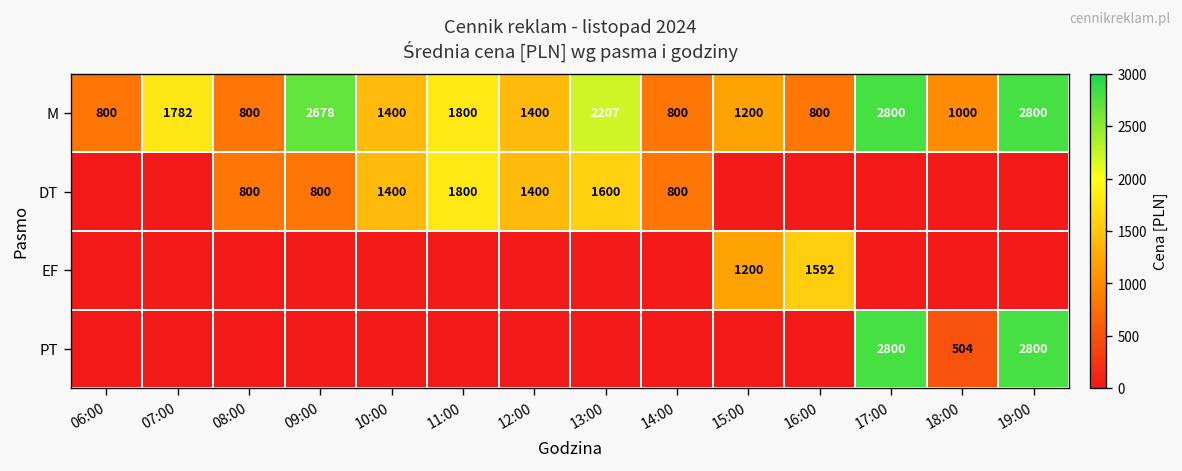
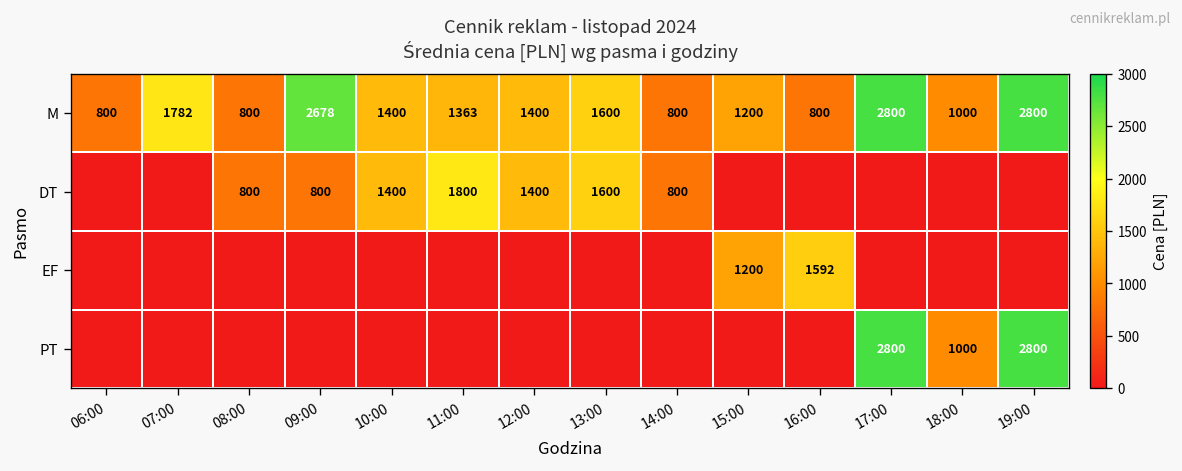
  {
    "M": {
      "06:00": 800,
      "07:00": 1782,
      "08:00": 800,
      "09:00": 2678,
      "10:00": 1400,
-     "11:00": 1800,
+     "11:00": 1363,
      "12:00": 1400,
-     "13:00": 2207,
+     "13:00": 1600,
      "14:00": 800,
      "15:00": 1200,
      "16:00": 800,
      "17:00": 2800,
      "18:00": 1000,
      "19:00": 2800
    },
    "DT": {
      "08:00": 800,
      "09:00": 800,
      "10:00": 1400,
      "11:00": 1800,
      "12:00": 1400,
      "13:00": 1600,
      "14:00": 800
    },
    "EF": {
      "15:00": 1200,
      "16:00": 1592
    },
    "PT": {
      "17:00": 2800,
-     "18:00": 504,
+     "18:00": 1000,
      "19:00": 2800
    }
  }
